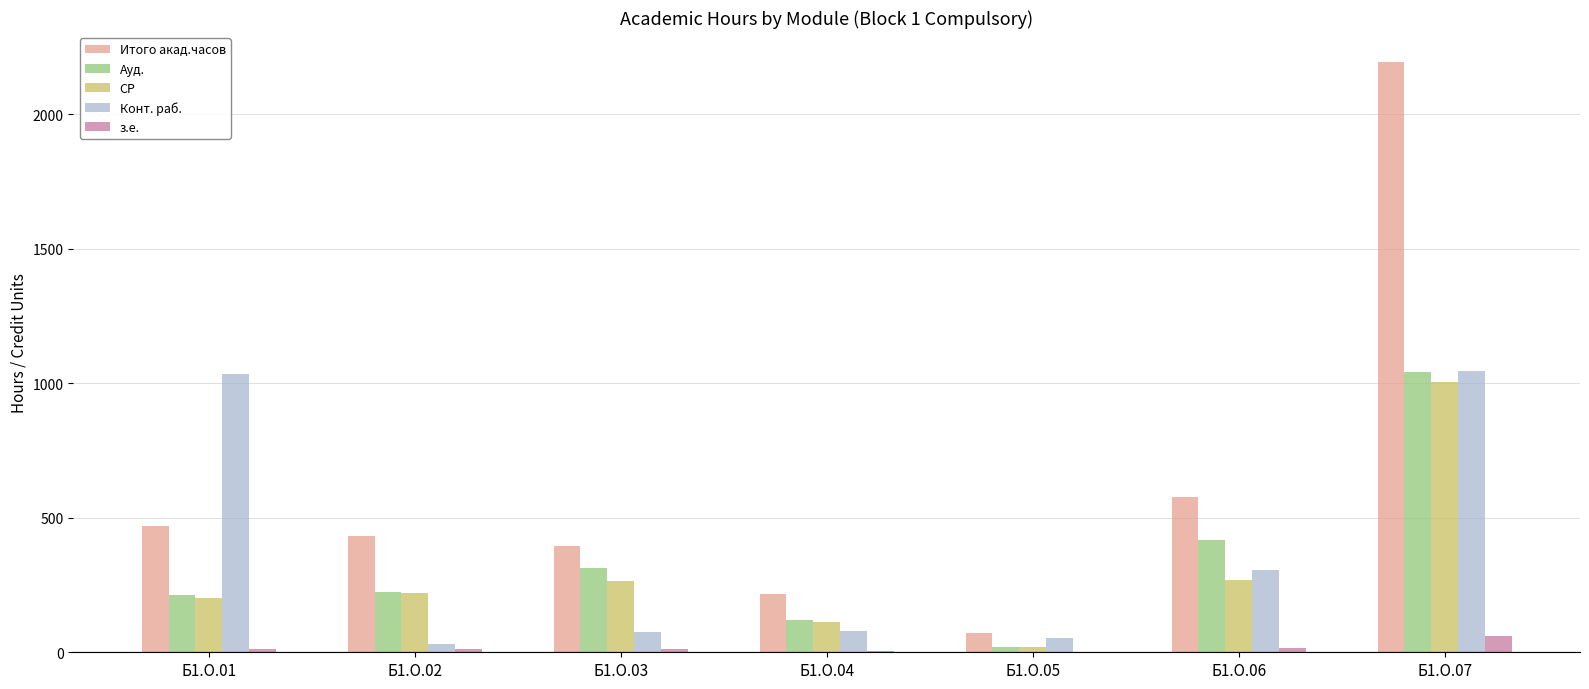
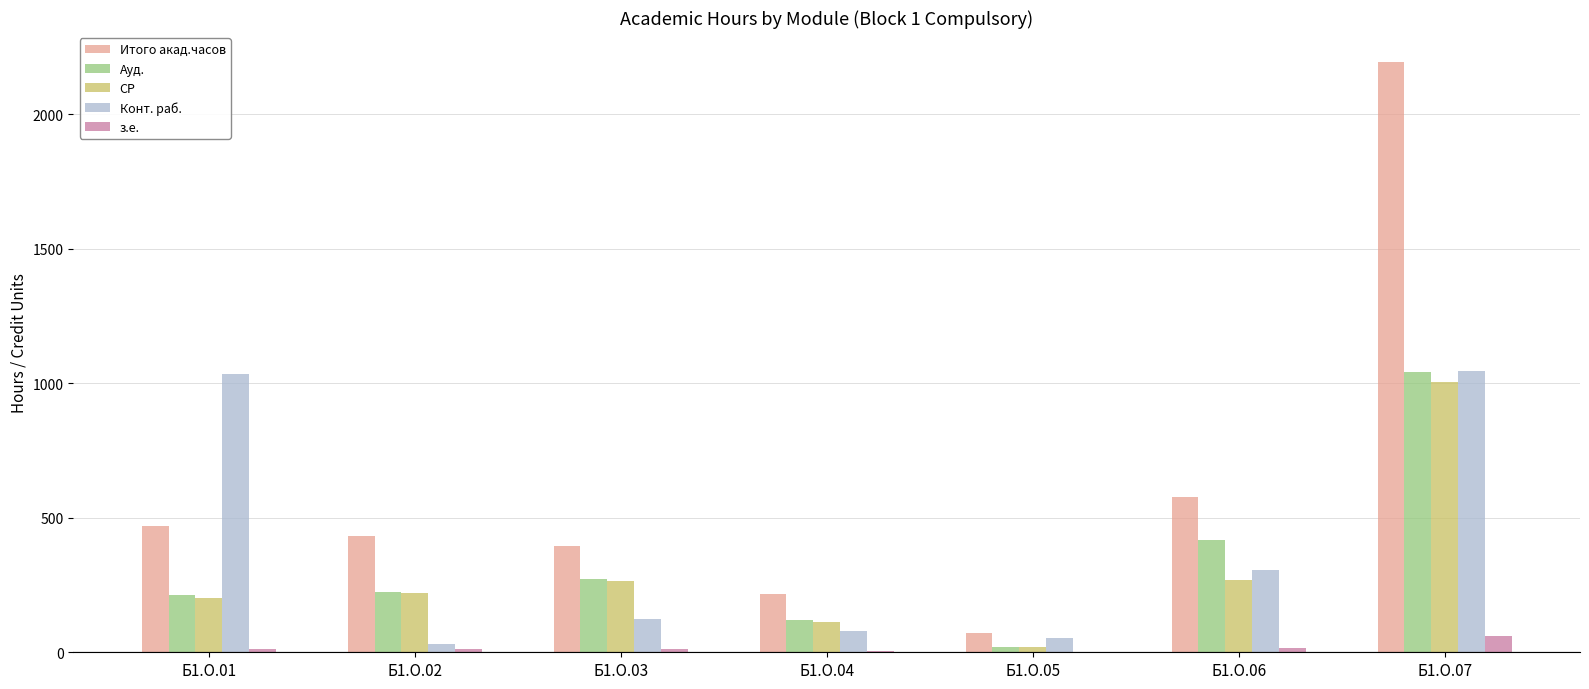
  {
    "Ауд.": {
      "Б1.О.01": 210,
      "Б1.О.02": 220,
-     "Б1.О.03": 310,
+     "Б1.О.03": 270,
      "Б1.О.04": 120,
      "Б1.О.05": 20,
      "Б1.О.06": 420,
      "Б1.О.07": 1040
    },
    "СР": {
      "Б1.О.01": 200,
      "Б1.О.02": 220,
      "Б1.О.03": 270,
      "Б1.О.04": 110,
      "Б1.О.05": 20,
      "Б1.О.06": 270,
      "Б1.О.07": 1010
    },
    "Конт. раб.": {
      "Б1.О.01": 1030,
      "Б1.О.02": 30,
-     "Б1.О.03": 70,
+     "Б1.О.03": 120,
      "Б1.О.04": 80,
      "Б1.О.05": 50,
      "Б1.О.06": 310,
      "Б1.О.07": 1050
    }
  }
